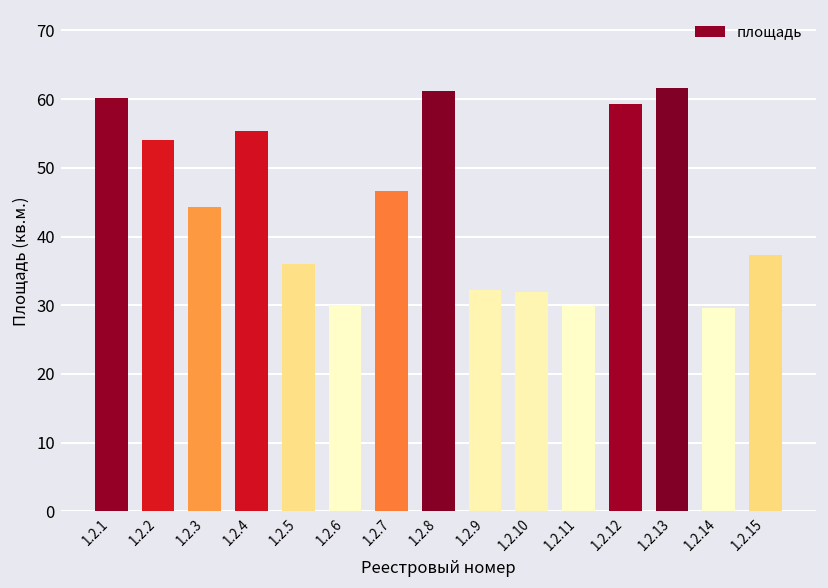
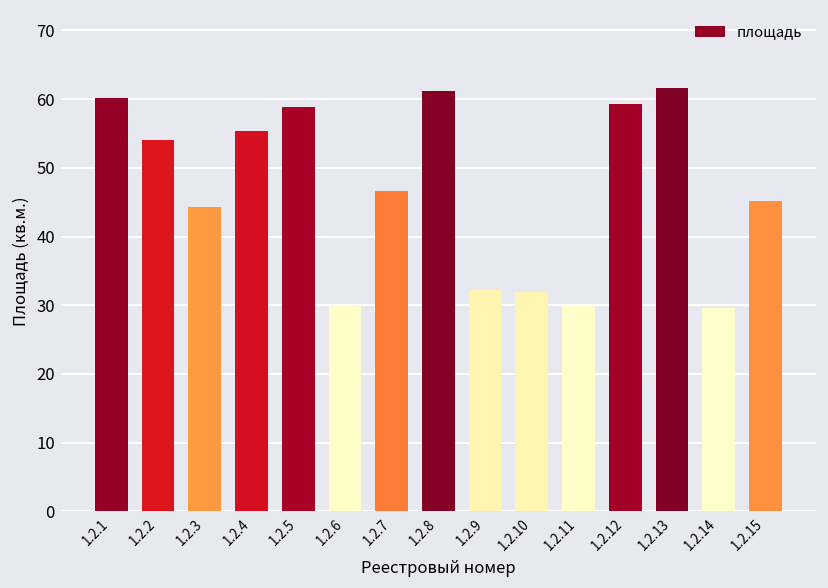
  {
    "1.2.1": 60,
    "1.2.2": 54,
    "1.2.3": 44,
    "1.2.4": 55,
-   "1.2.5": 36,
+   "1.2.5": 59,
    "1.2.6": 30,
    "1.2.7": 47,
    "1.2.8": 61,
    "1.2.9": 32,
    "1.2.10": 32,
    "1.2.11": 30,
    "1.2.12": 59,
    "1.2.13": 62,
    "1.2.14": 30,
-   "1.2.15": 37
+   "1.2.15": 45
  }
